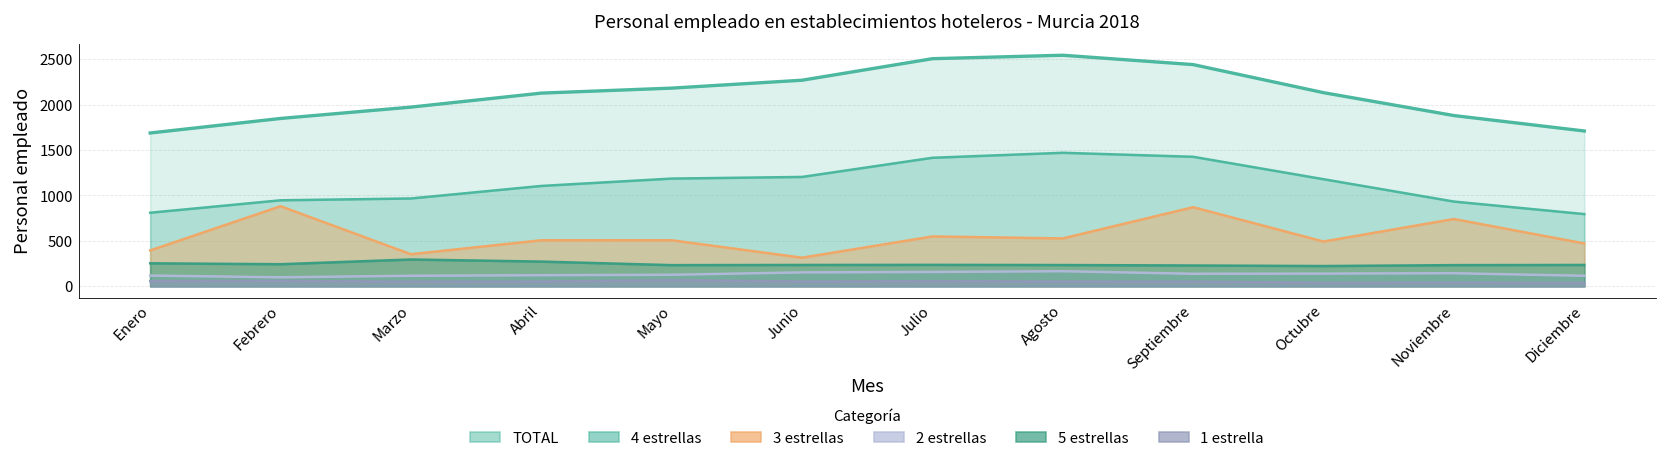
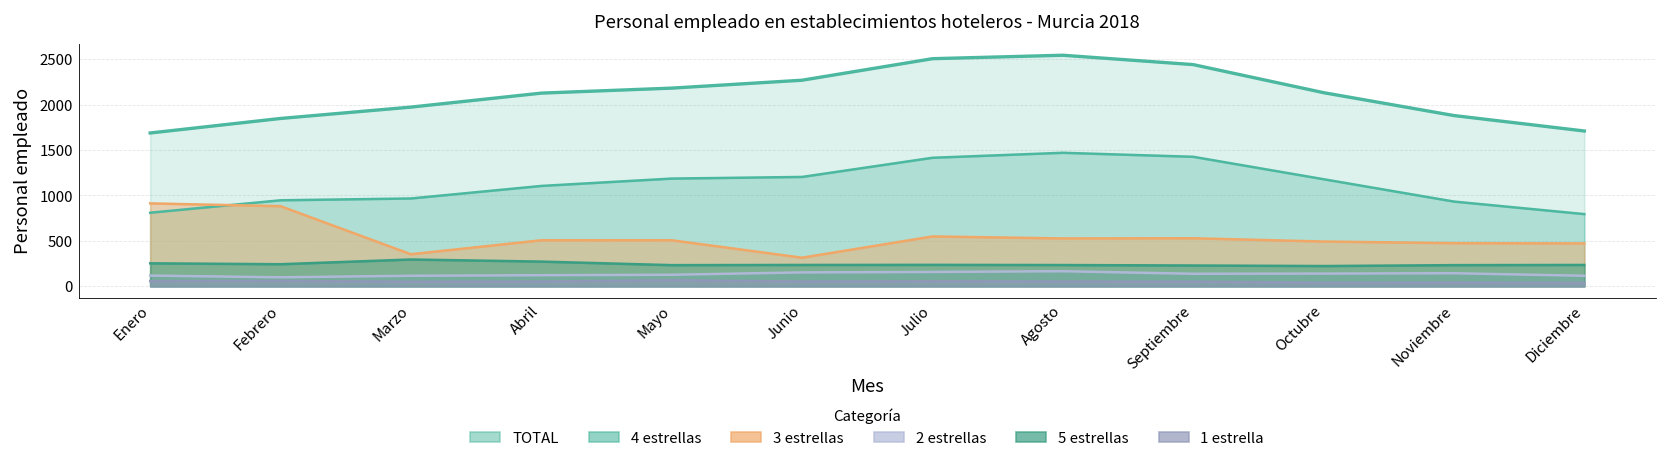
  {
    "3 estrellas": {
-     "Enero": 400,
+     "Enero": 900,
      "Febrero": 900,
      "Marzo": 400,
      "Abril": 500,
      "Mayo": 500,
      "Junio": 300,
      "Julio": 500,
      "Agosto": 500,
-     "Septiembre": 900,
+     "Septiembre": 500,
      "Octubre": 500,
-     "Noviembre": 700,
+     "Noviembre": 500,
      "Diciembre": 500
    }
  }
